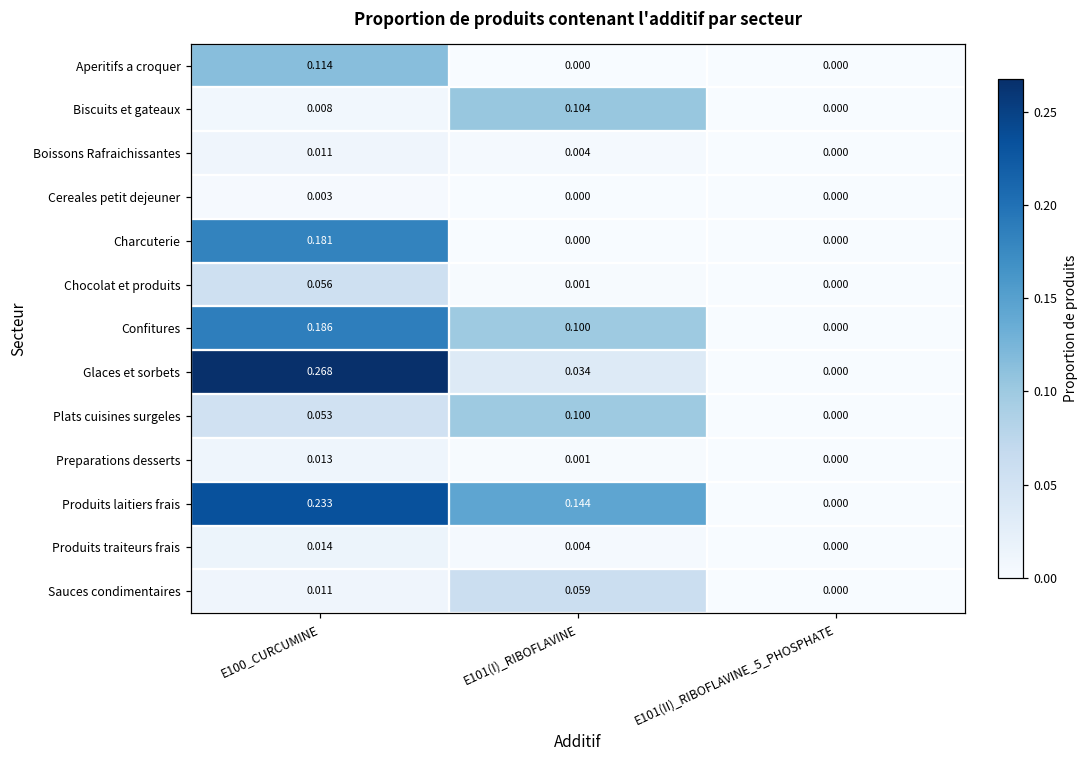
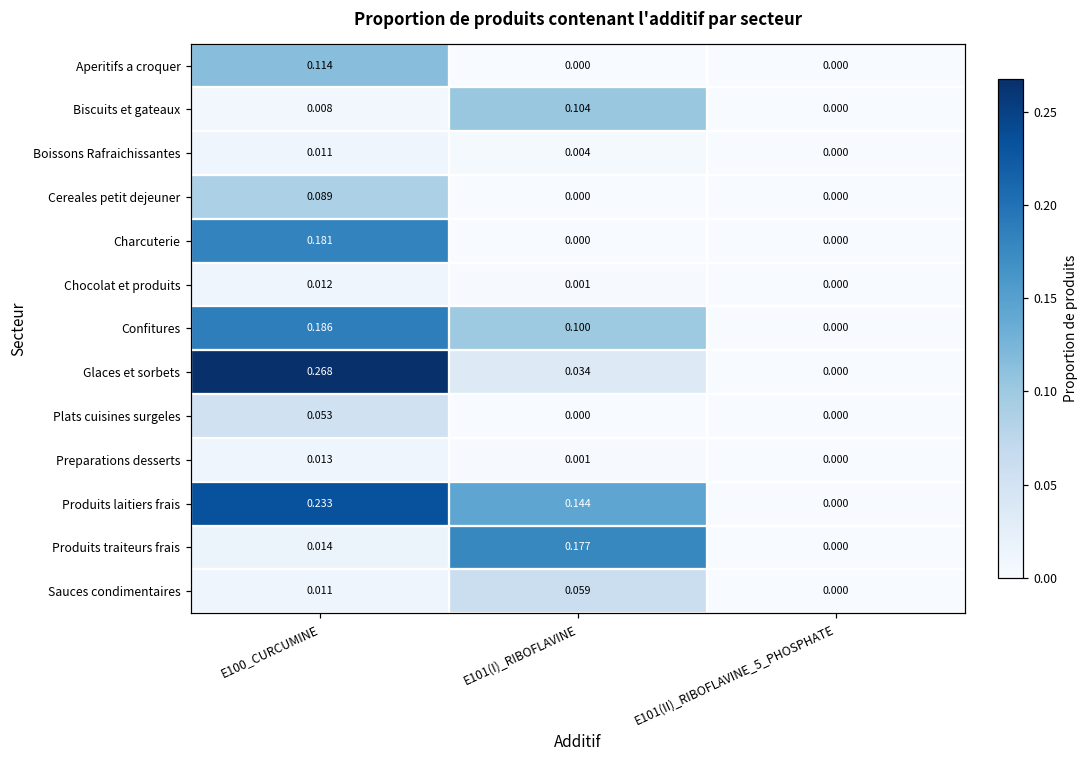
  {
    "Aperitifs a croquer": {
      "E100_CURCUMINE": 0.114,
      "E101(I)_RIBOFLAVINE": 0.000,
      "E101(II)_RIBOFLAVINE_5_PHOSPHATE": 0.000
    },
    "Biscuits et gateaux": {
      "E100_CURCUMINE": 0.008,
      "E101(I)_RIBOFLAVINE": 0.104,
      "E101(II)_RIBOFLAVINE_5_PHOSPHATE": 0.000
    },
    "Boissons Rafraichissantes": {
      "E100_CURCUMINE": 0.011,
      "E101(I)_RIBOFLAVINE": 0.004,
      "E101(II)_RIBOFLAVINE_5_PHOSPHATE": 0.000
    },
    "Cereales petit dejeuner": {
-     "E100_CURCUMINE": 0.003,
+     "E100_CURCUMINE": 0.089,
      "E101(I)_RIBOFLAVINE": 0.000,
      "E101(II)_RIBOFLAVINE_5_PHOSPHATE": 0.000
    },
    "Charcuterie": {
      "E100_CURCUMINE": 0.181,
      "E101(I)_RIBOFLAVINE": 0.000,
      "E101(II)_RIBOFLAVINE_5_PHOSPHATE": 0.000
    },
    "Chocolat et produits": {
-     "E100_CURCUMINE": 0.056,
+     "E100_CURCUMINE": 0.012,
      "E101(I)_RIBOFLAVINE": 0.001,
      "E101(II)_RIBOFLAVINE_5_PHOSPHATE": 0.000
    },
    "Confitures": {
      "E100_CURCUMINE": 0.186,
      "E101(I)_RIBOFLAVINE": 0.100,
      "E101(II)_RIBOFLAVINE_5_PHOSPHATE": 0.000
    },
    "Glaces et sorbets": {
      "E100_CURCUMINE": 0.268,
      "E101(I)_RIBOFLAVINE": 0.034,
      "E101(II)_RIBOFLAVINE_5_PHOSPHATE": 0.000
    },
    "Plats cuisines surgeles": {
      "E100_CURCUMINE": 0.053,
-     "E101(I)_RIBOFLAVINE": 0.100,
+     "E101(I)_RIBOFLAVINE": 0.000,
      "E101(II)_RIBOFLAVINE_5_PHOSPHATE": 0.000
    },
    "Preparations desserts": {
      "E100_CURCUMINE": 0.013,
      "E101(I)_RIBOFLAVINE": 0.001,
      "E101(II)_RIBOFLAVINE_5_PHOSPHATE": 0.000
    },
    "Produits laitiers frais": {
      "E100_CURCUMINE": 0.233,
      "E101(I)_RIBOFLAVINE": 0.144,
      "E101(II)_RIBOFLAVINE_5_PHOSPHATE": 0.000
    },
    "Produits traiteurs frais": {
      "E100_CURCUMINE": 0.014,
-     "E101(I)_RIBOFLAVINE": 0.004,
+     "E101(I)_RIBOFLAVINE": 0.177,
      "E101(II)_RIBOFLAVINE_5_PHOSPHATE": 0.000
    },
    "Sauces condimentaires": {
      "E100_CURCUMINE": 0.011,
      "E101(I)_RIBOFLAVINE": 0.059,
      "E101(II)_RIBOFLAVINE_5_PHOSPHATE": 0.000
    }
  }
